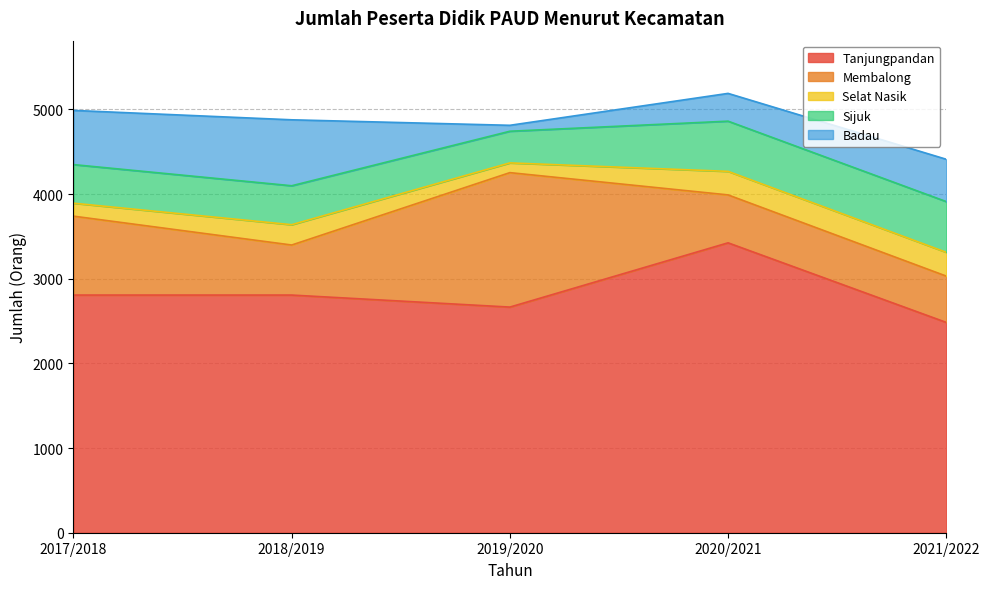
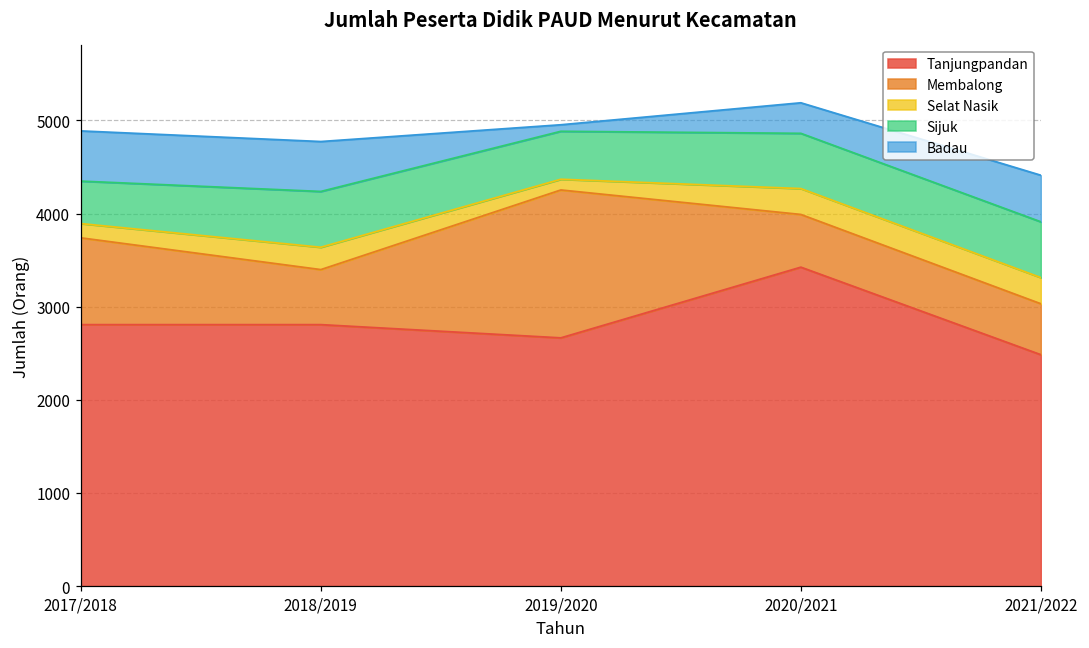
  {
    "Selat Nasik": {
      "2017/2018": 200,
      "2018/2019": 200,
      "2019/2020": 100,
      "2020/2021": 300,
      "2021/2022": 300
    },
    "Sijuk": {
      "2017/2018": 500,
-     "2018/2019": 500,
-     "2019/2020": 400,
+     "2018/2019": 600,
+     "2019/2020": 500,
      "2020/2021": 600,
      "2021/2022": 600
    },
    "Badau": {
-     "2017/2018": 600,
-     "2018/2019": 800,
+     "2017/2018": 500,
+     "2018/2019": 500,
      "2019/2020": 100,
      "2020/2021": 300,
      "2021/2022": 500
    }
  }
